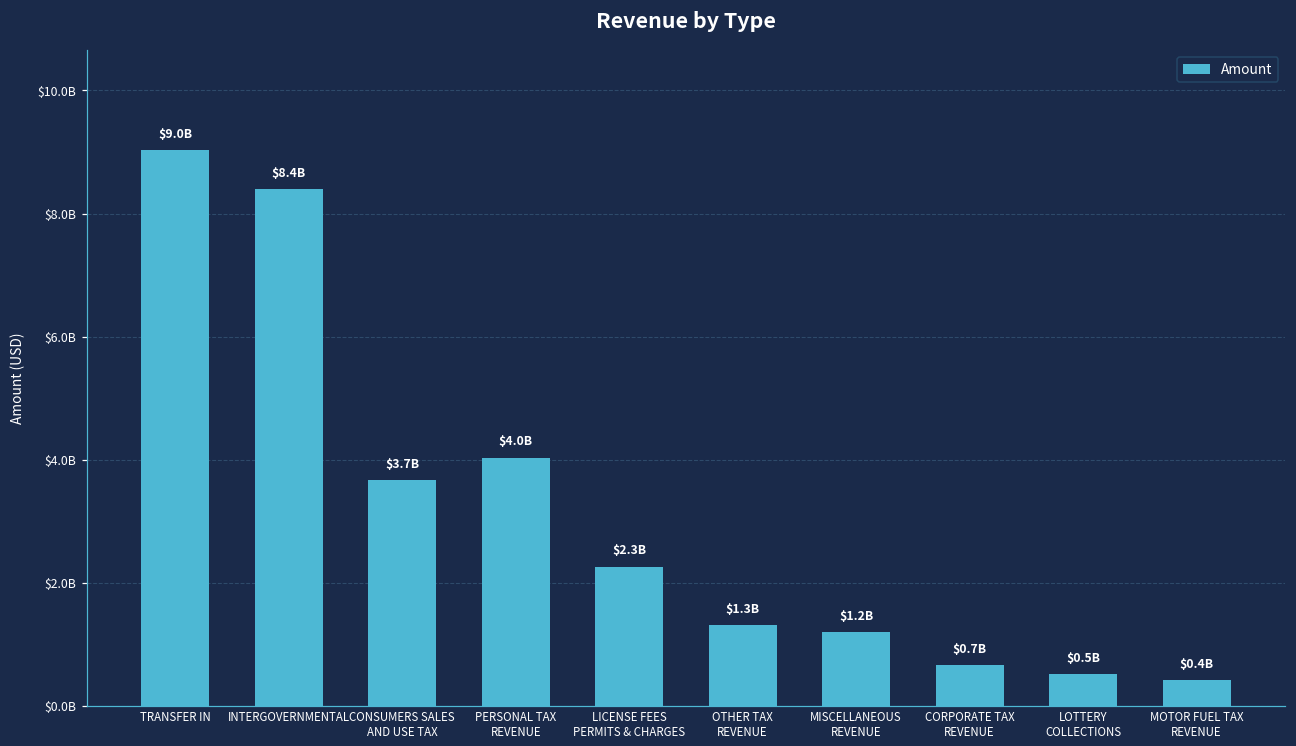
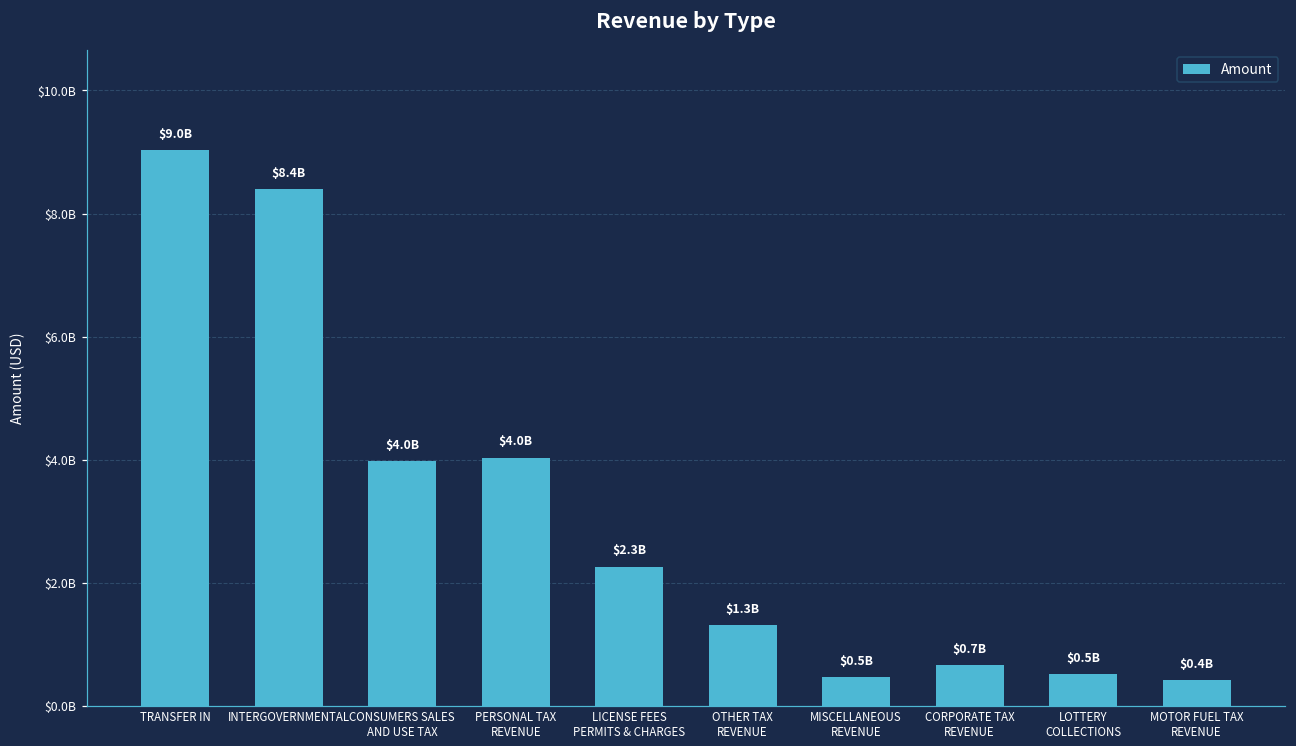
  {
    "TRANSFER IN": "$9.0B",
    "INTERGOVERNMENTAL": "$8.4B",
-   "CONSUMERS SALES AND USE TAX": "$3.7B",
+   "CONSUMERS SALES AND USE TAX": "$4.0B",
    "PERSONAL TAX REVENUE": "$4.0B",
    "LICENSE FEES PERMITS & CHARGES": "$2.3B",
    "OTHER TAX REVENUE": "$1.3B",
-   "MISCELLANEOUS REVENUE": "$1.2B",
+   "MISCELLANEOUS REVENUE": "$0.5B",
    "CORPORATE TAX REVENUE": "$0.7B",
    "LOTTERY COLLECTIONS": "$0.5B",
    "MOTOR FUEL TAX REVENUE": "$0.4B"
  }
